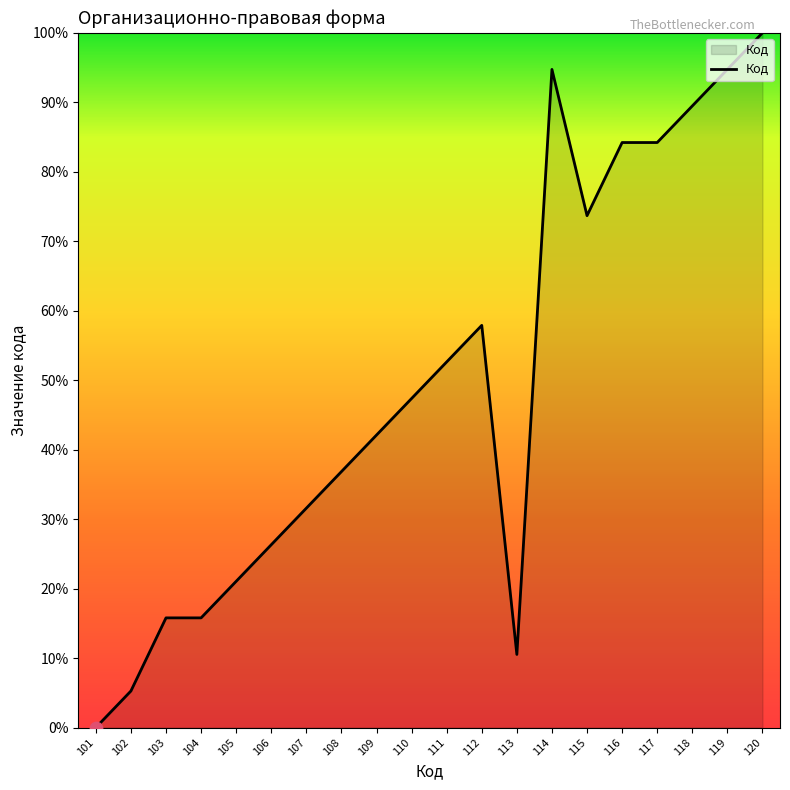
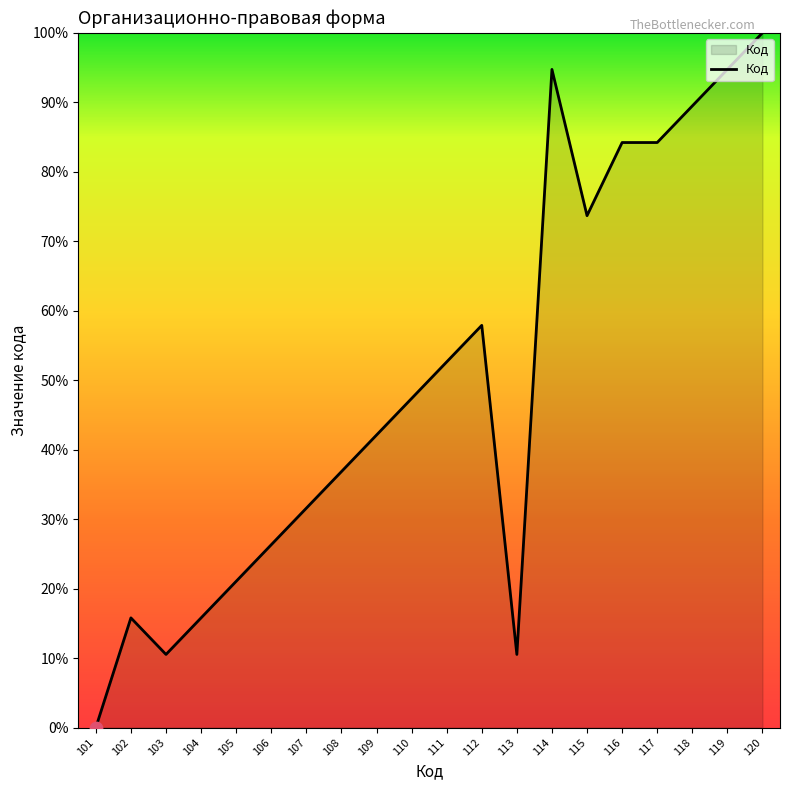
  {
    "Код": {
-     "102": "5%",
-     "103": "16%",
+     "102": "16%",
+     "103": "11%",
      "104": "16%",
      "105": "21%",
      "106": "26%",
      "107": "32%",
      "108": "37%",
      "109": "42%",
      "110": "47%",
      "111": "53%",
      "112": "58%",
      "113": "11%",
      "114": "95%",
      "115": "74%",
      "116": "84%",
      "117": "84%",
      "118": "89%",
      "120": "100%"
    }
  }
